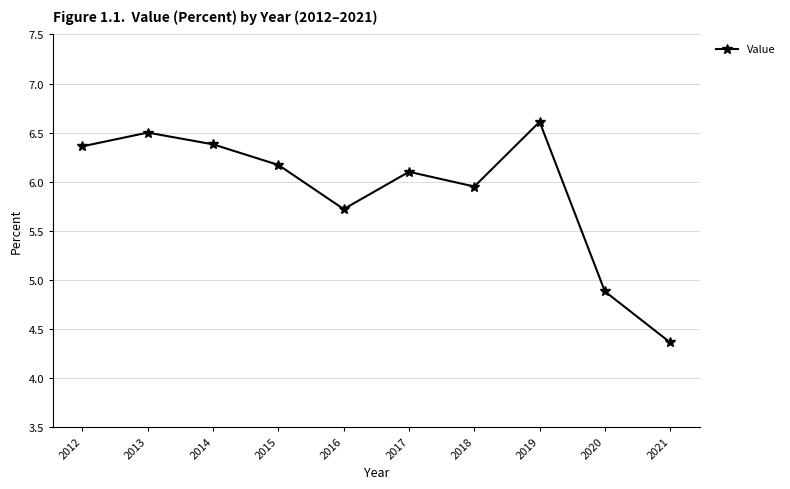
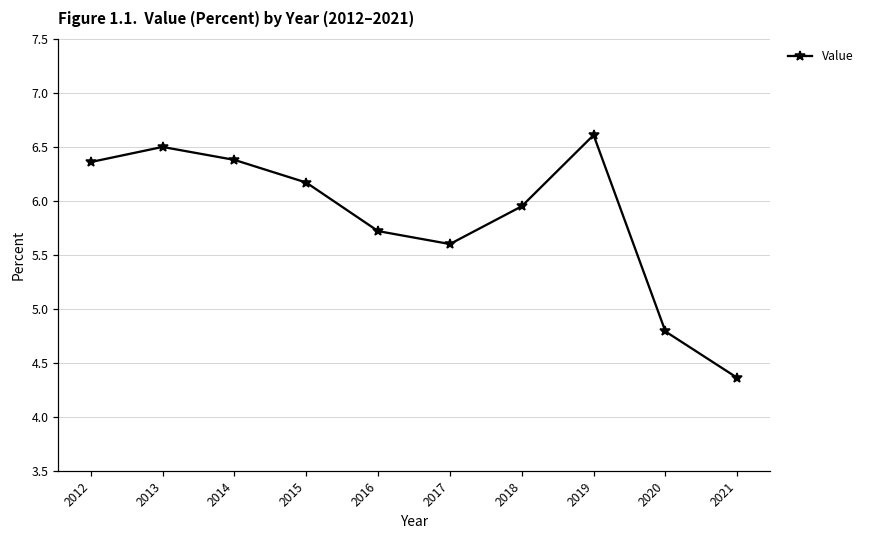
  {
    "2012": 6.4,
    "2013": 6.5,
    "2014": 6.4,
    "2015": 6.2,
    "2016": 5.7,
-   "2017": 6.1,
+   "2017": 5.6,
    "2018": 6.0,
    "2019": 6.6,
-   "2020": 4.9,
+   "2020": 4.8,
    "2021": 4.4
  }
